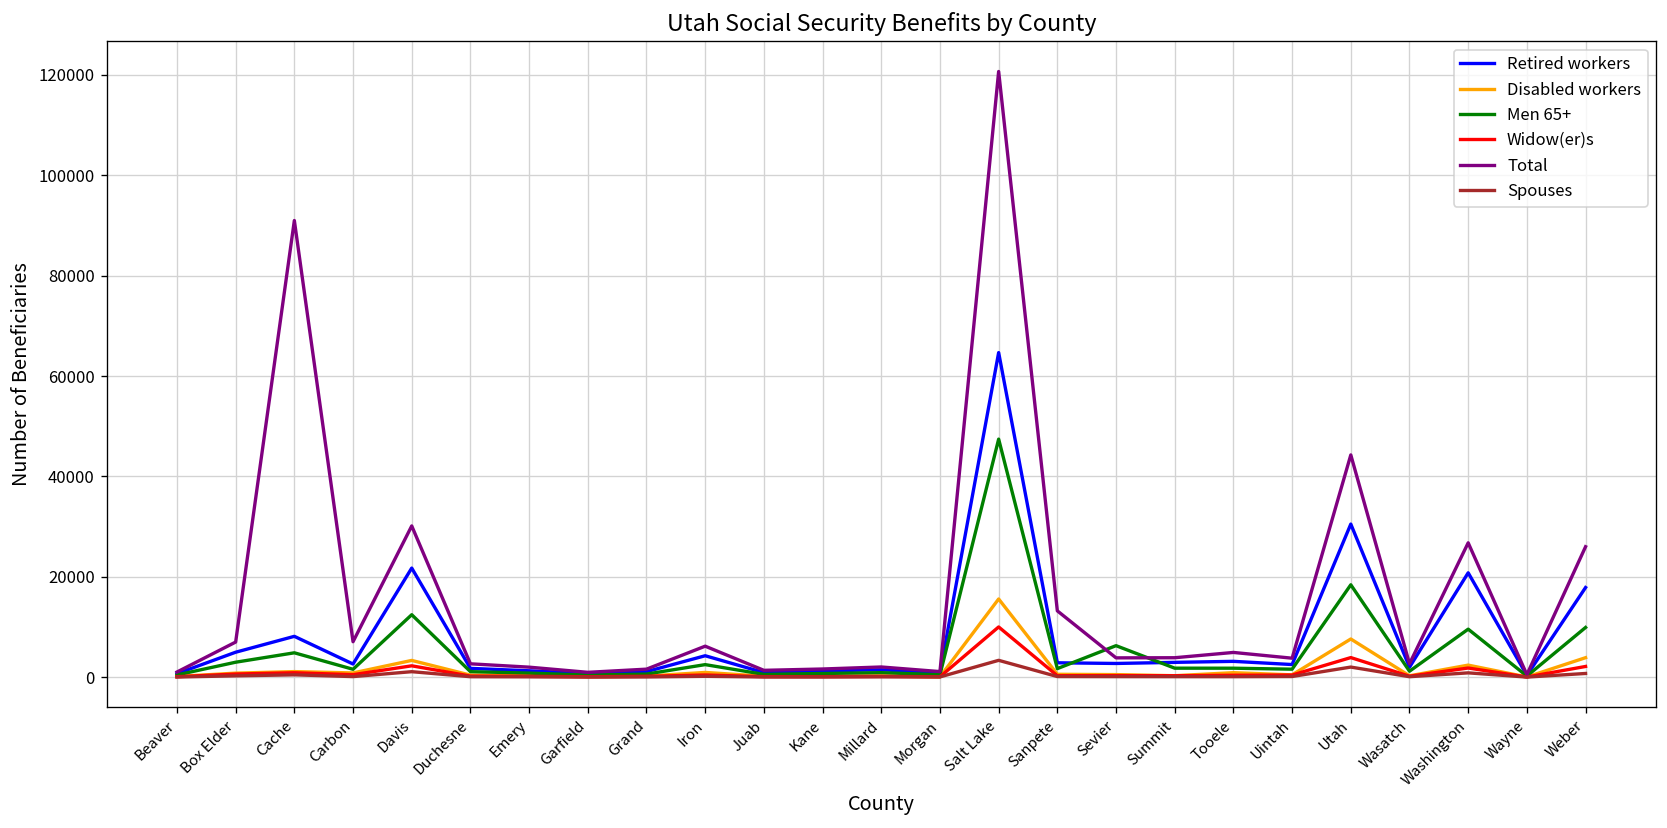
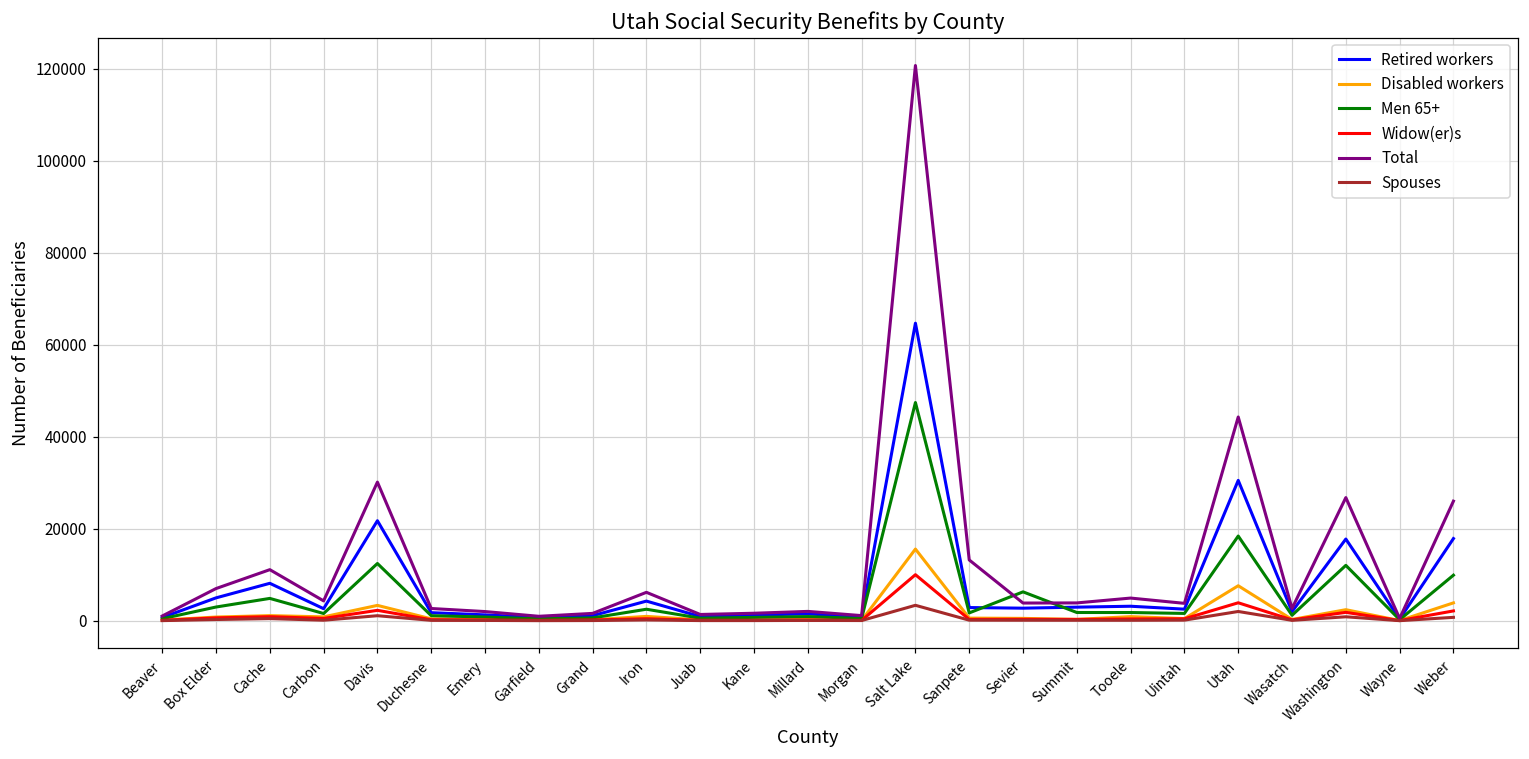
  {
    "Retired workers": {
      "Box Elder": 5000,
      "Cache": 8000,
      "Carbon": 3000,
      "Davis": 22000,
      "Duchesne": 2000,
      "Iron": 4000,
      "Salt Lake": 65000,
      "Sanpete": 3000,
      "Sevier": 3000,
      "Summit": 3000,
      "Tooele": 3000,
      "Uintah": 3000,
      "Utah": 31000,
      "Wasatch": 2000,
-     "Washington": 21000,
+     "Washington": 18000,
      "Weber": 18000
    },
    "Disabled workers": {
      "Davis": 3000,
      "Salt Lake": 16000,
      "Utah": 8000,
      "Weber": 4000
    },
    "Men 65+": {
      "Box Elder": 3000,
      "Cache": 5000,
      "Carbon": 2000,
      "Davis": 12000,
      "Duchesne": 1000,
      "Iron": 3000,
      "Salt Lake": 47000,
      "Sanpete": 2000,
      "Sevier": 6000,
      "Summit": 2000,
      "Tooele": 2000,
      "Uintah": 2000,
      "Utah": 18000,
      "Wasatch": 1000,
-     "Washington": 10000,
+     "Washington": 12000,
      "Weber": 10000
    },
    "Widow(er)s": {
      "Davis": 2000,
      "Salt Lake": 10000,
      "Utah": 4000,
      "Weber": 2000
    },
    "Total": {
      "Box Elder": 7000,
-     "Cache": 91000,
-     "Carbon": 7000,
+     "Cache": 11000,
+     "Carbon": 4000,
      "Davis": 30000,
      "Duchesne": 3000,
      "Emery": 2000,
      "Iron": 6000,
      "Salt Lake": 121000,
      "Sanpete": 13000,
      "Sevier": 4000,
      "Summit": 4000,
      "Tooele": 5000,
      "Uintah": 4000,
      "Utah": 44000,
      "Wasatch": 3000,
      "Washington": 27000,
      "Weber": 26000
    },
    "Spouses": {
      "Davis": 1000,
      "Salt Lake": 3000,
      "Utah": 2000,
      "Washington": 1000,
      "Weber": 1000
    }
  }
